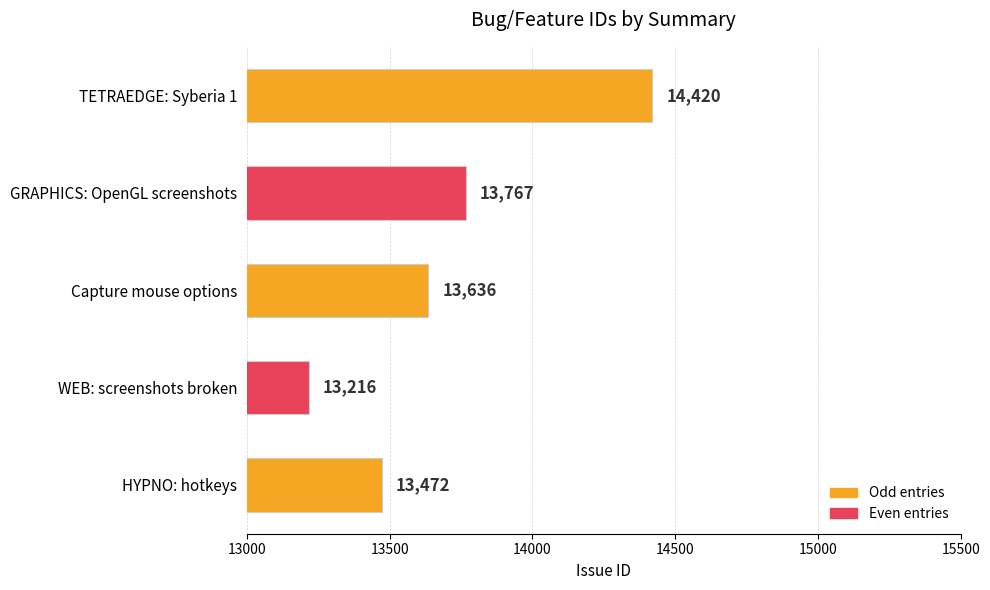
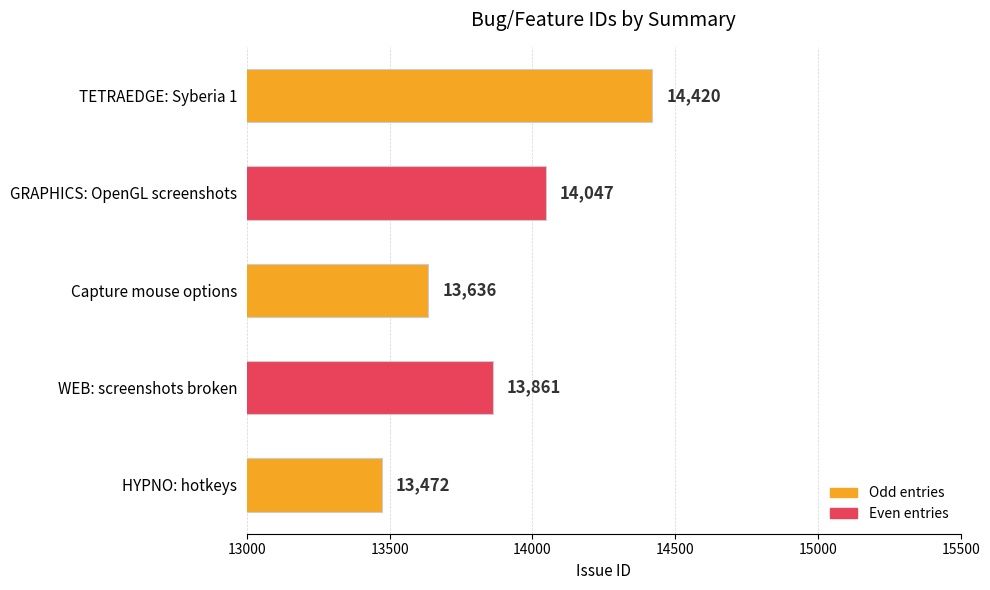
  {
    "TETRAEDGE: Syberia 1": "14,420",
-   "GRAPHICS: OpenGL screenshots": "13,767",
+   "GRAPHICS: OpenGL screenshots": "14,047",
    "Capture mouse options": "13,636",
-   "WEB: screenshots broken": "13,216",
+   "WEB: screenshots broken": "13,861",
    "HYPNO: hotkeys": "13,472"
  }
